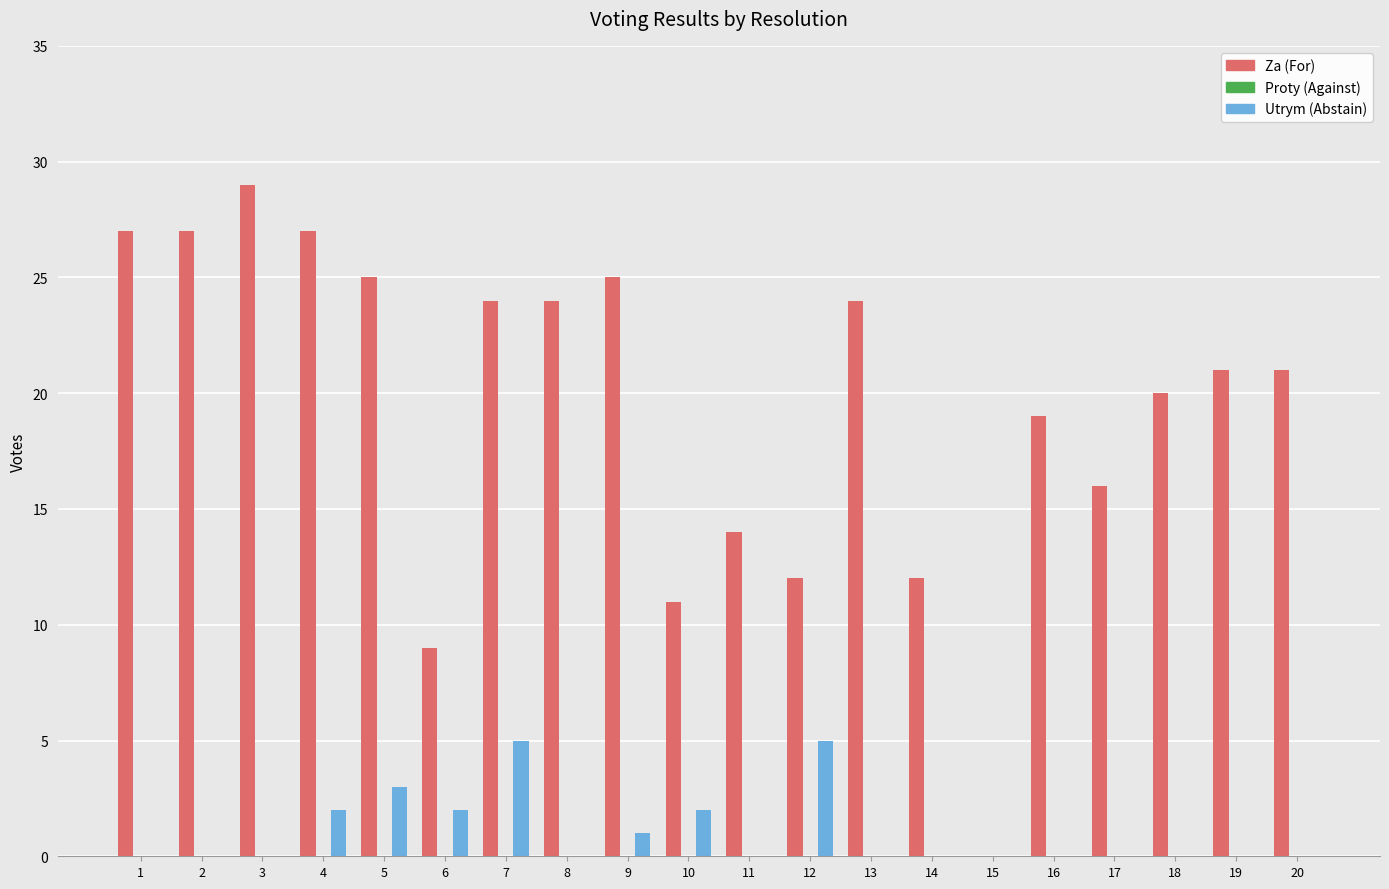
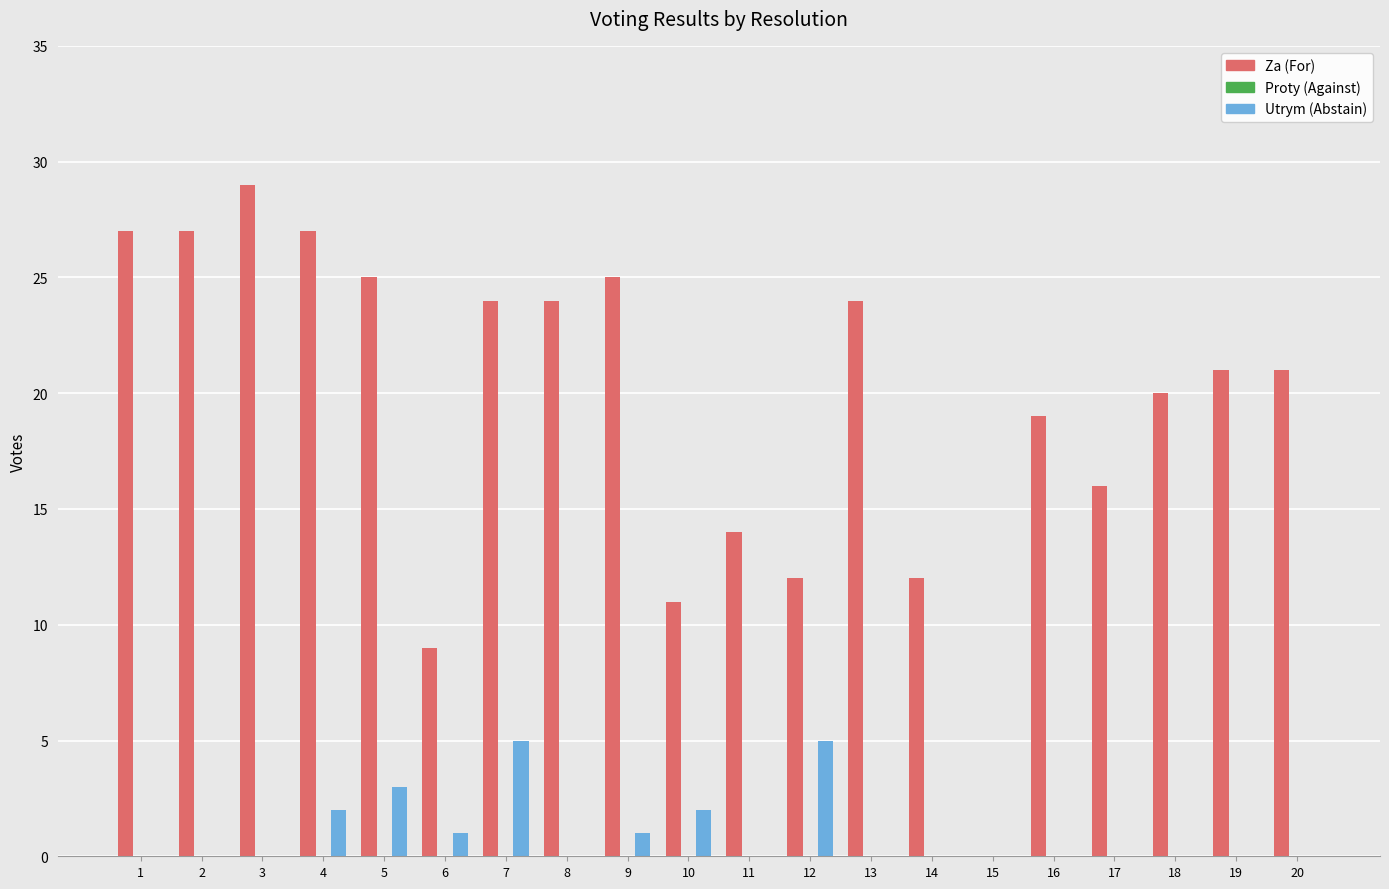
  {
    "Za (For)": {
      "1": 27,
      "2": 27,
      "3": 29,
      "4": 27,
      "5": 25,
      "6": 9,
      "7": 24,
      "8": 24,
      "9": 25,
      "10": 11,
      "11": 14,
      "12": 12,
      "13": 24,
      "14": 12,
      "15": 0,
      "16": 19,
      "17": 16,
      "18": 20,
      "19": 21,
      "20": 21
    },
    "Proty (Against)": {
      "1": 0,
      "2": 0,
      "3": 0,
      "4": 0,
      "5": 0,
      "6": 0,
      "7": 0,
      "8": 0,
      "9": 0,
      "10": 0,
      "11": 0,
      "12": 0,
      "13": 0,
      "14": 0,
      "15": 0,
      "16": 0,
      "17": 0,
      "18": 0,
      "19": 0,
      "20": 0
    },
    "Utrym (Abstain)": {
      "1": 0,
      "2": 0,
      "3": 0,
      "4": 2,
      "5": 3,
-     "6": 2,
+     "6": 1,
      "7": 5,
      "8": 0,
      "9": 1,
      "10": 2,
      "11": 0,
      "12": 5,
      "13": 0,
      "14": 0,
      "15": 0,
      "16": 0,
      "17": 0,
      "18": 0,
      "19": 0,
      "20": 0
    }
  }
